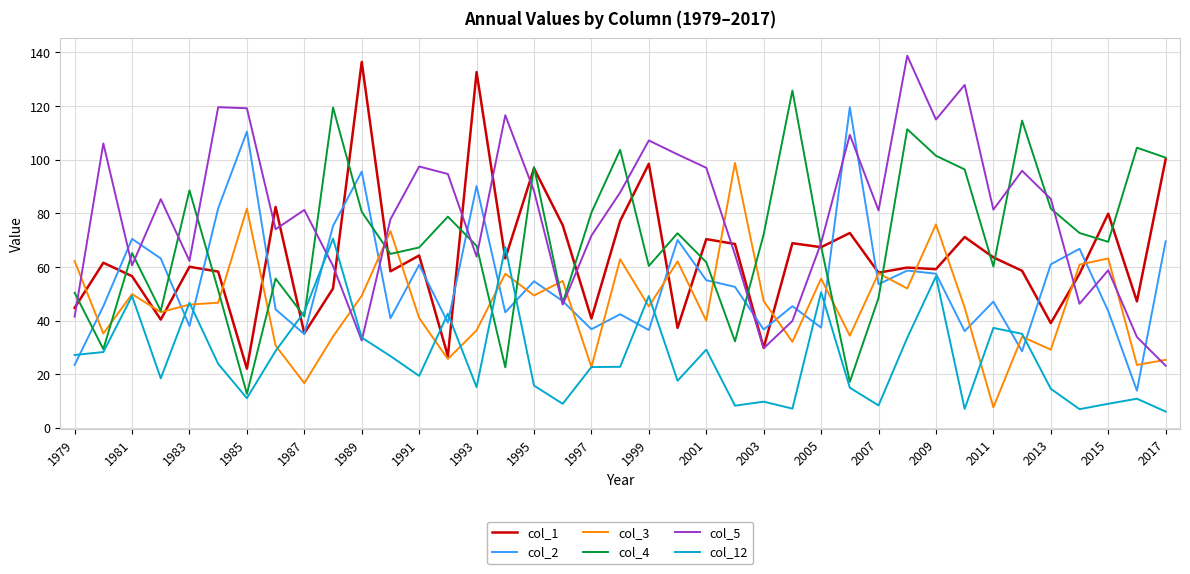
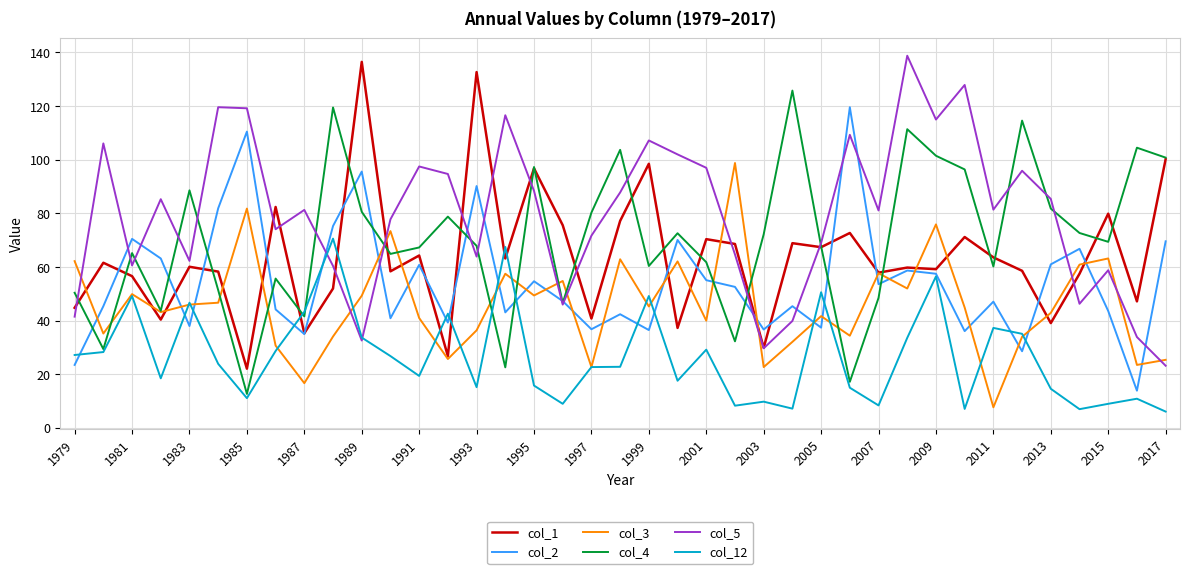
  {
    "col_1": {
      "1979": 45,
      "1981": 57,
      "1983": 60,
      "1985": 22,
      "1989": 137,
      "1991": 64,
      "1993": 133,
      "1997": 41,
      "1999": 99,
      "2001": 70,
      "2009": 59,
      "2011": 64,
      "2013": 39,
      "2015": 80
    },
    "col_2": {
      "1979": 24,
      "1981": 71,
      "1983": 38,
      "1985": 111,
      "1989": 96,
      "1991": 61,
      "1993": 90,
      "1995": 55,
      "1997": 37,
      "1999": 37,
      "2001": 55,
      "2003": 37,
      "2005": 37,
      "2007": 54,
      "2009": 58,
      "2011": 47,
      "2013": 61,
      "2015": 44,
      "2017": 70
    },
    "col_3": {
      "1979": 62,
      "1985": 82,
      "1987": 17,
      "1989": 49,
      "1991": 41,
      "1993": 36,
      "1995": 49,
      "1999": 45,
      "2001": 40,
-     "2003": 47,
-     "2005": 56,
+     "2003": 23,
+     "2005": 42,
      "2009": 76,
      "2011": 8,
-     "2013": 29,
+     "2013": 43,
      "2015": 63,
      "2017": 25
    },
    "col_4": {
      "1979": 50,
      "1981": 65,
      "1983": 89,
      "1985": 13,
      "1987": 42,
      "1989": 81,
      "1991": 67,
      "1993": 68,
      "1997": 80,
      "1999": 60,
      "2001": 62,
      "2003": 72,
      "2007": 49,
      "2009": 102,
      "2011": 60,
      "2013": 82,
      "2015": 69
    },
    "col_5": {
      "1979": 42,
      "1981": 61,
      "1983": 62,
      "1985": 119,
      "1987": 81,
      "1989": 33,
      "1991": 98,
      "1993": 64,
      "1995": 88,
      "1997": 72,
      "1999": 107,
      "2001": 97,
      "2005": 69,
      "2007": 81,
      "2009": 115,
      "2011": 81,
      "2013": 85,
      "2015": 59,
      "2017": 23
    },
    "col_12": {
      "1979": 27,
      "1985": 11,
      "1987": 43,
      "1989": 34,
      "1991": 19,
      "1993": 15,
      "1995": 16,
      "1999": 49,
      "2001": 29,
      "2003": 10,
      "2005": 51,
      "2007": 8,
      "2009": 57,
      "2011": 37,
      "2013": 15,
      "2015": 9,
      "2017": 6
    }
  }
